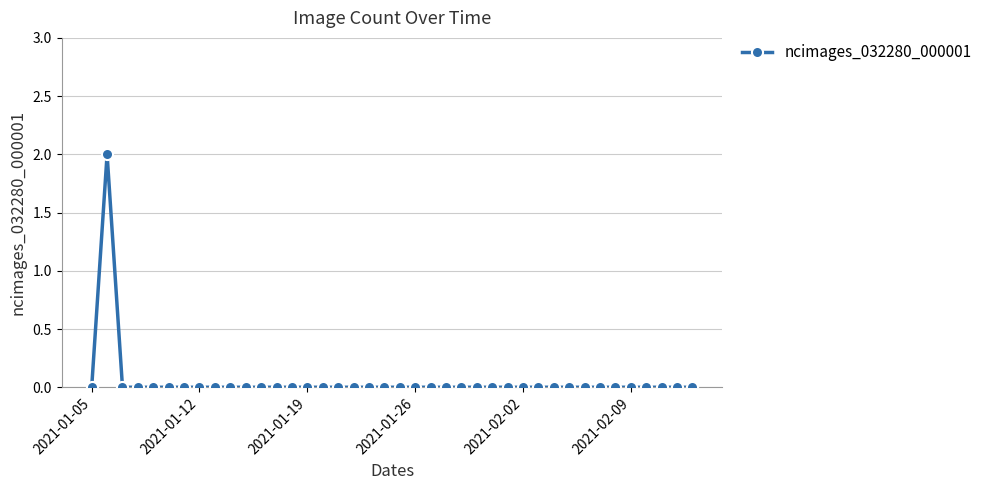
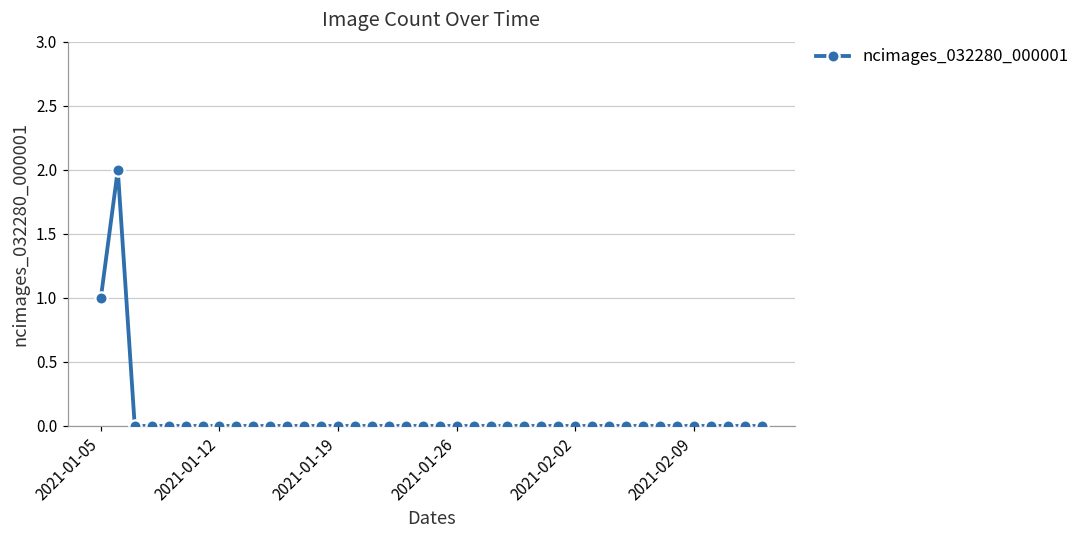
  {
-   "2021-01-05": 0,
+   "2021-01-05": 1,
    "2021-01-12": 0,
    "2021-01-19": 0,
    "2021-01-26": 0,
    "2021-02-02": 0,
    "2021-02-09": 0
  }
